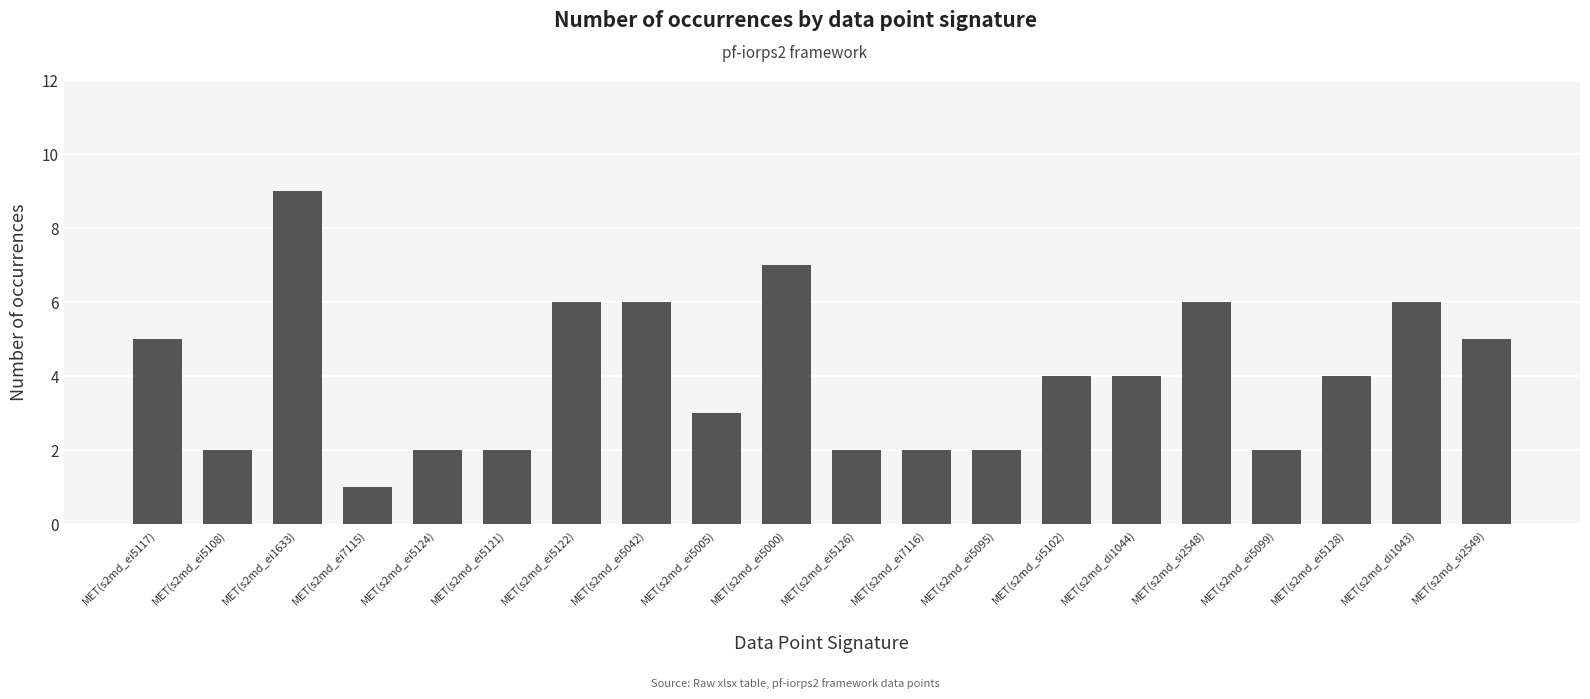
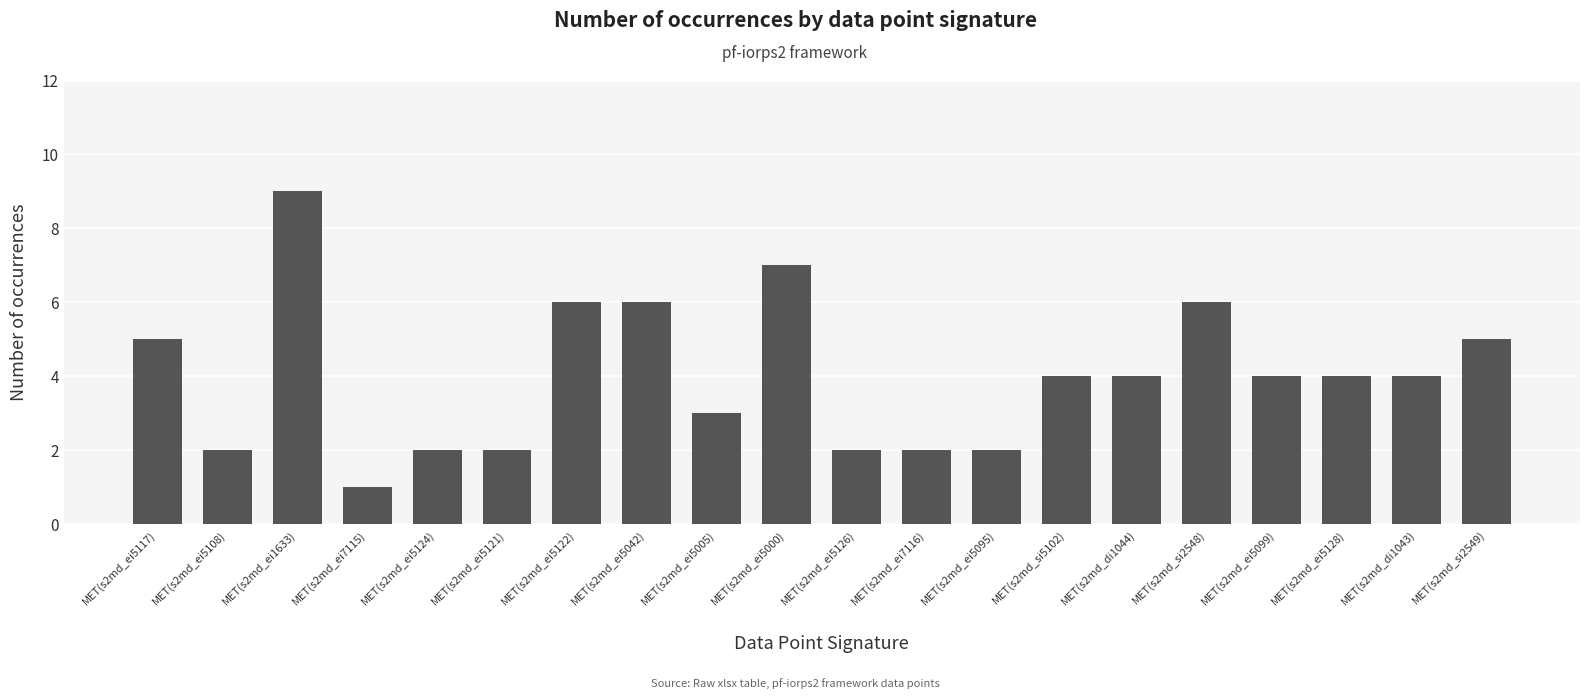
  {
    "MET(s2md_ei5117)": 5,
    "MET(s2md_ei5108)": 2,
    "MET(s2md_ei1633)": 9,
    "MET(s2md_ei7115)": 1,
    "MET(s2md_ei5124)": 2,
    "MET(s2md_ei5121)": 2,
    "MET(s2md_ei5122)": 6,
    "MET(s2md_ei5042)": 6,
    "MET(s2md_ei5005)": 3,
    "MET(s2md_ei5000)": 7,
    "MET(s2md_ei5126)": 2,
    "MET(s2md_ei7116)": 2,
    "MET(s2md_ei5095)": 2,
    "MET(s2md_si5102)": 4,
    "MET(s2md_di1044)": 4,
    "MET(s2md_si2548)": 6,
-   "MET(s2md_ei5099)": 2,
+   "MET(s2md_ei5099)": 4,
    "MET(s2md_ei5128)": 4,
-   "MET(s2md_di1043)": 6,
+   "MET(s2md_di1043)": 4,
    "MET(s2md_si2549)": 5
  }
